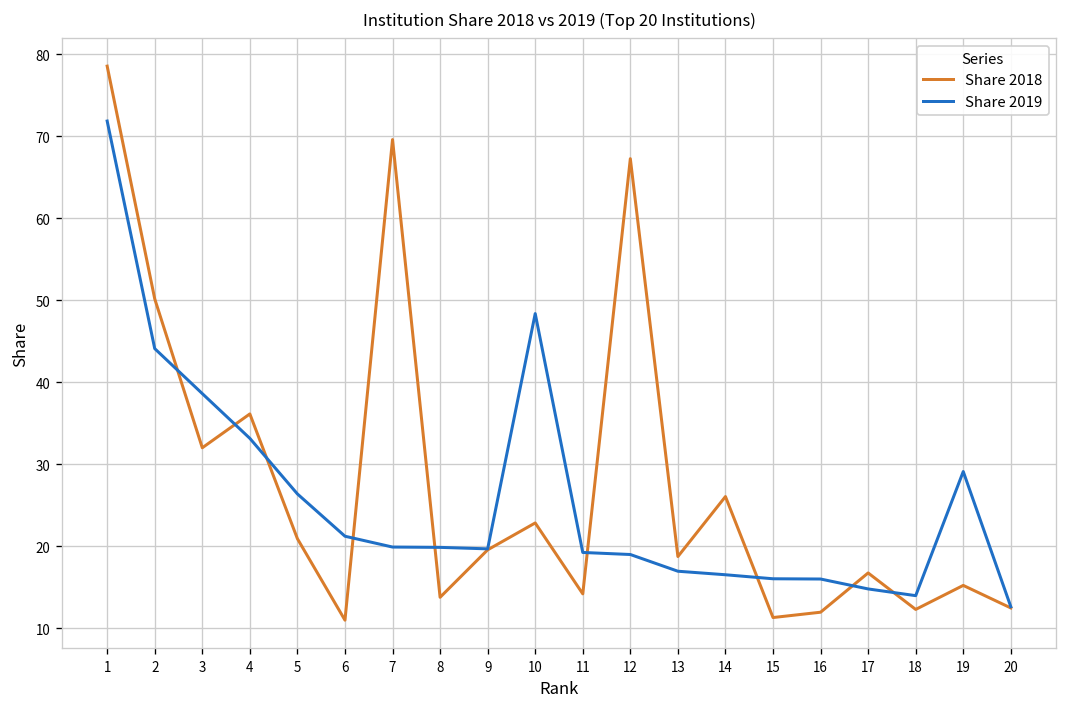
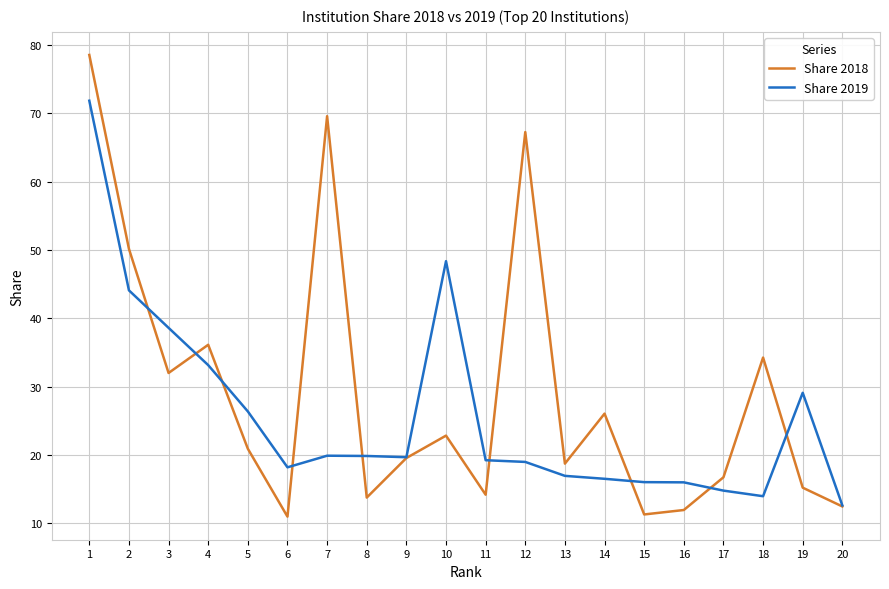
  {
    "Share 2018": {
      "1": 79,
      "2": 50,
      "3": 32,
      "4": 36,
      "5": 21,
      "6": 11,
      "7": 70,
      "8": 14,
      "10": 23,
      "11": 14,
      "12": 67,
      "13": 19,
      "14": 26,
      "15": 11,
      "16": 12,
      "17": 17,
-     "18": 12,
+     "18": 34,
      "19": 15
    },
    "Share 2019": {
      "1": 72,
      "2": 44,
      "3": 39,
      "4": 33,
      "5": 26,
-     "6": 21,
+     "6": 18,
      "7": 20,
      "8": 20,
      "10": 48,
      "11": 19,
      "12": 19,
      "13": 17,
      "14": 17,
      "15": 16,
      "16": 16,
      "17": 15,
      "18": 14,
      "19": 29
    }
  }
